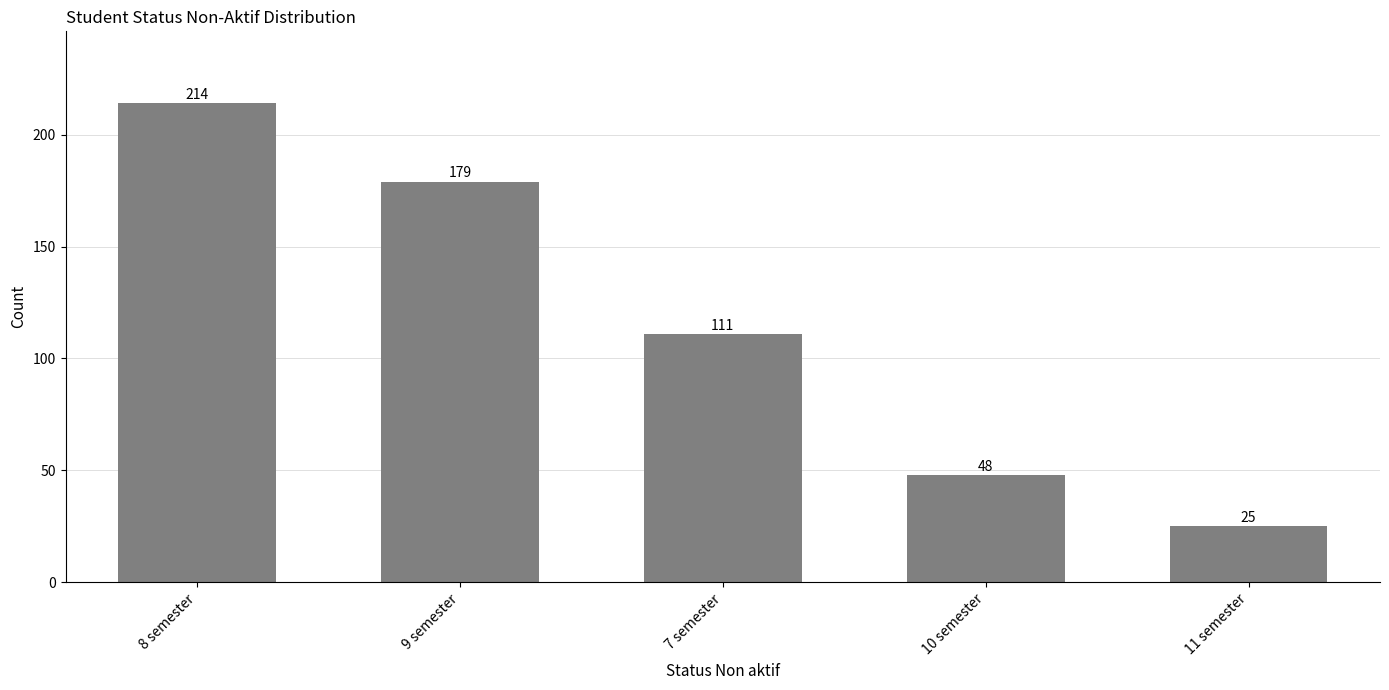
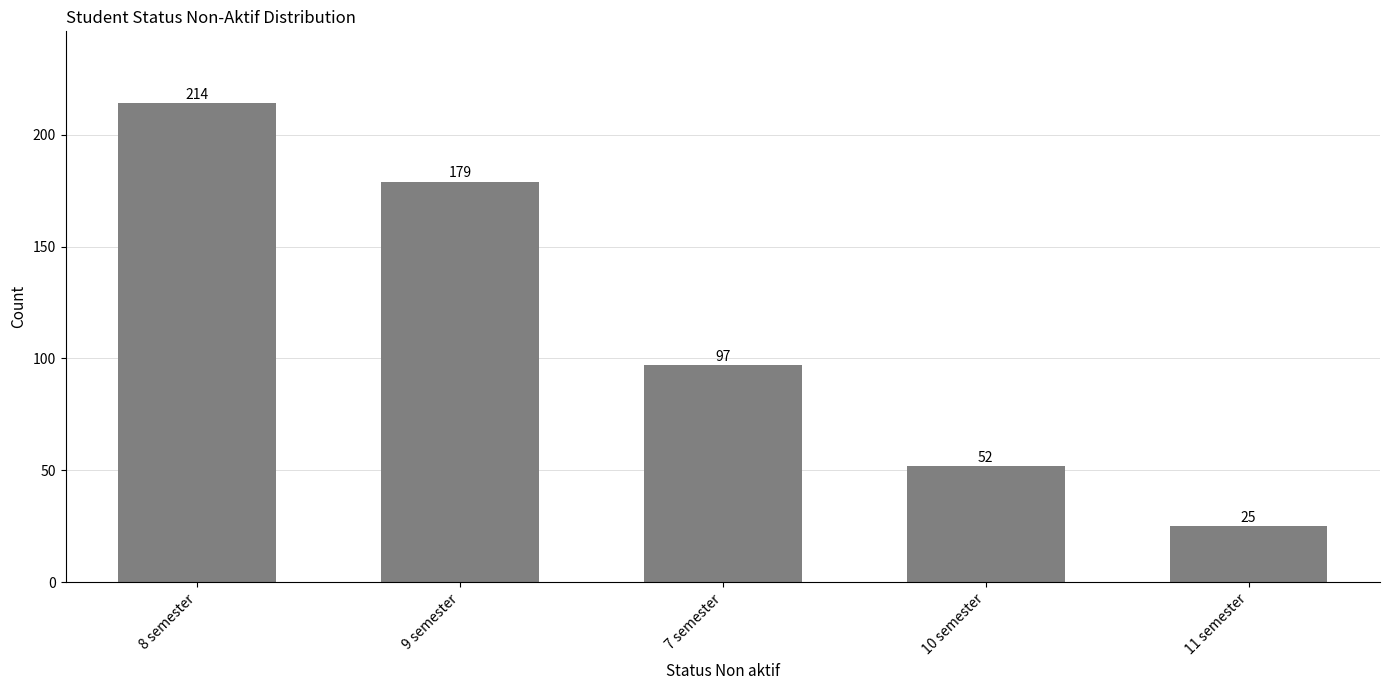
  {
    "8 semester": 214,
    "9 semester": 179,
-   "7 semester": 111,
-   "10 semester": 48,
+   "7 semester": 97,
+   "10 semester": 52,
    "11 semester": 25
  }
